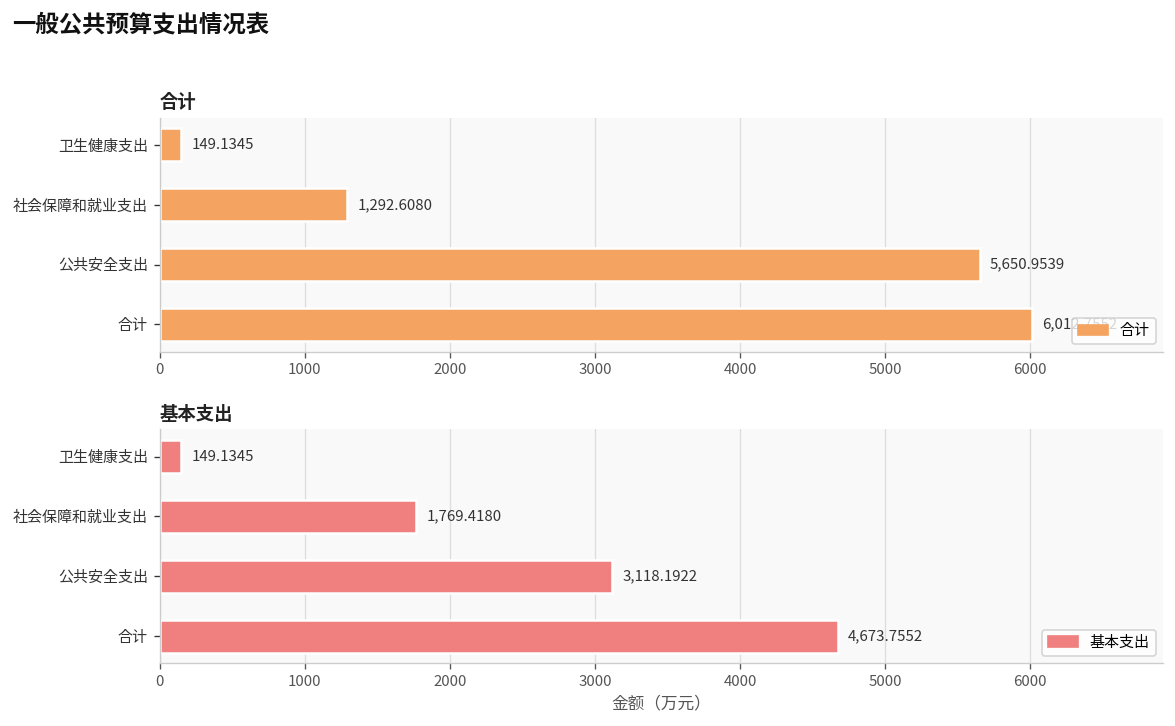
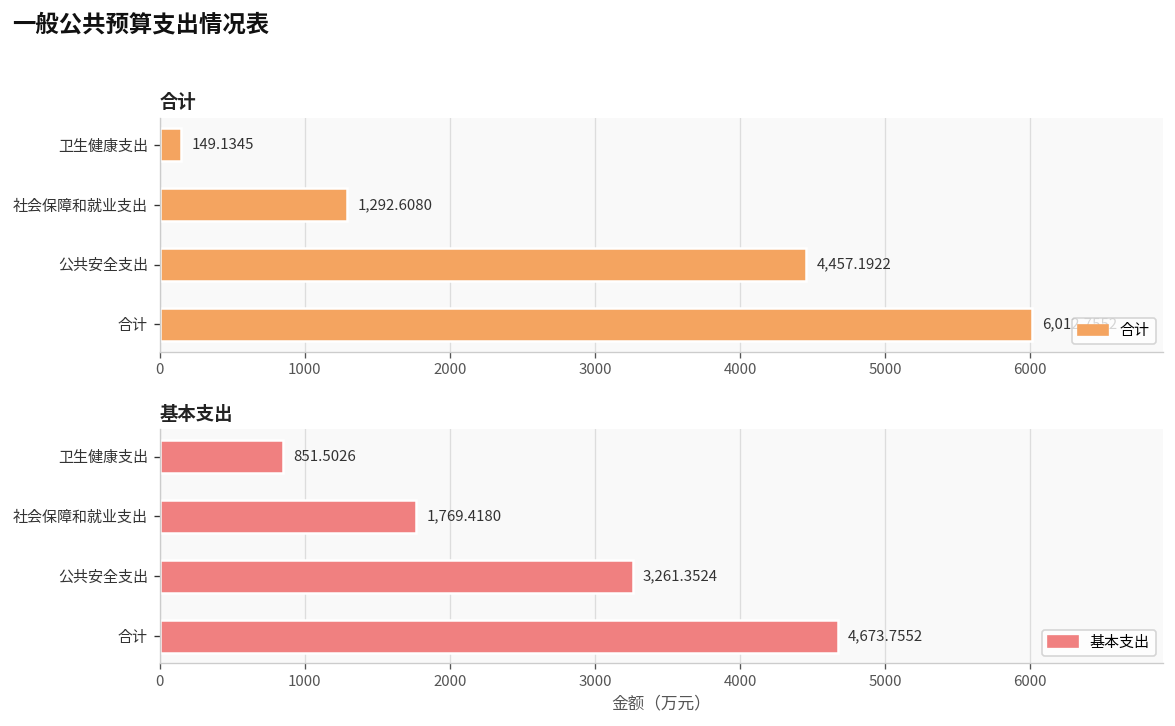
  {
    "合计": {
      "卫生健康支出": "149.1345",
      "社会保障和就业支出": "1,292.6080",
-     "公共安全支出": "5,650.9539"
+     "公共安全支出": "4,457.1922"
    },
    "基本支出": {
-     "卫生健康支出": "149.1345",
+     "卫生健康支出": "851.5026",
      "社会保障和就业支出": "1,769.4180",
-     "公共安全支出": "3,118.1922",
+     "公共安全支出": "3,261.3524",
      "合计": "4,673.7552"
    }
  }
